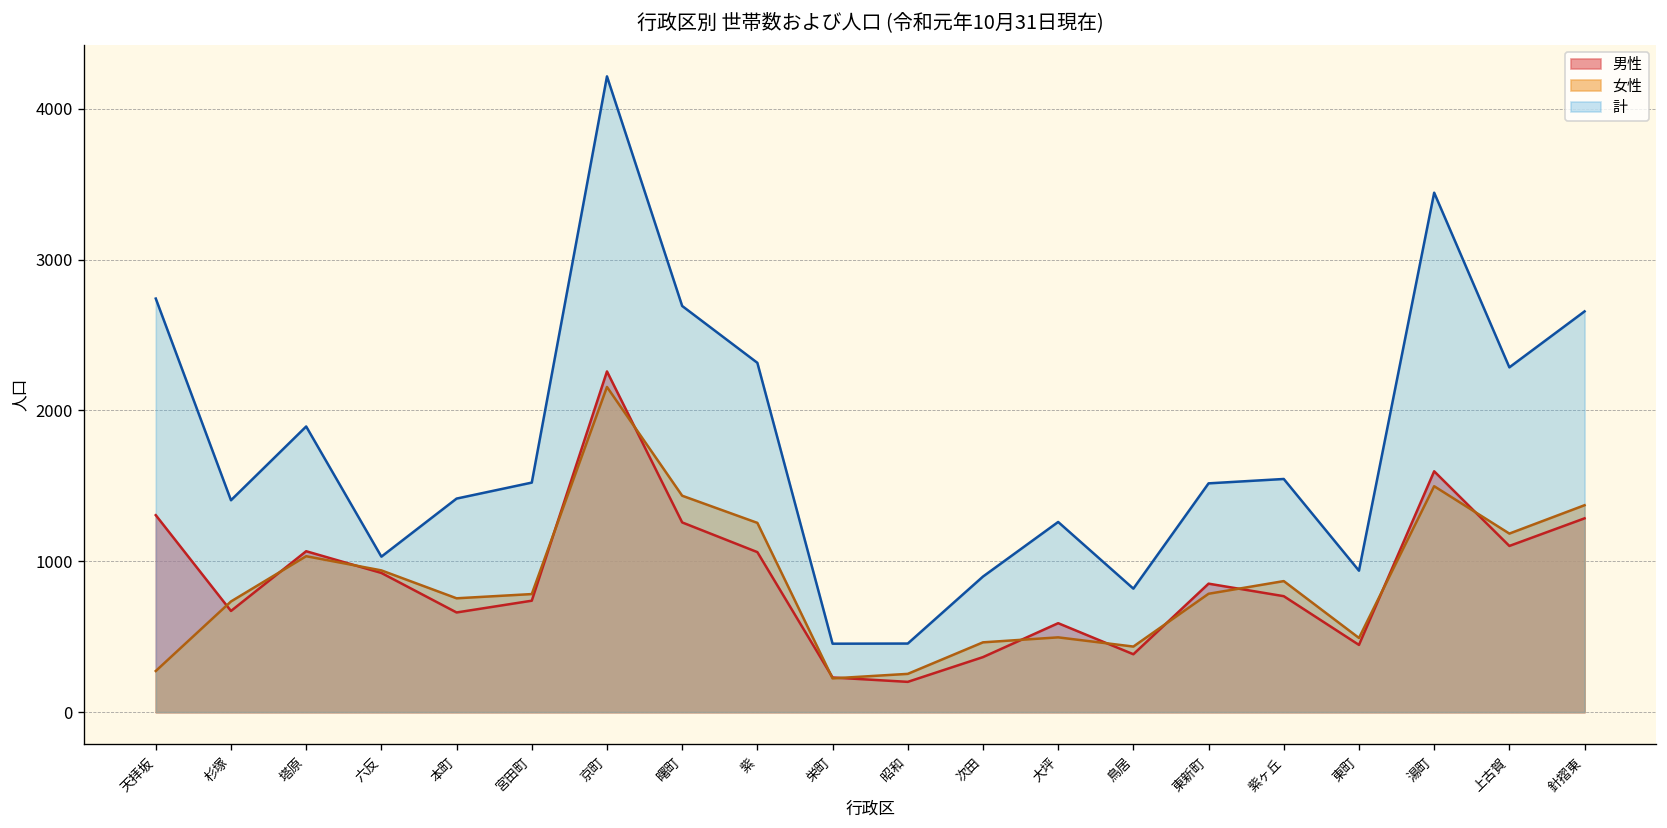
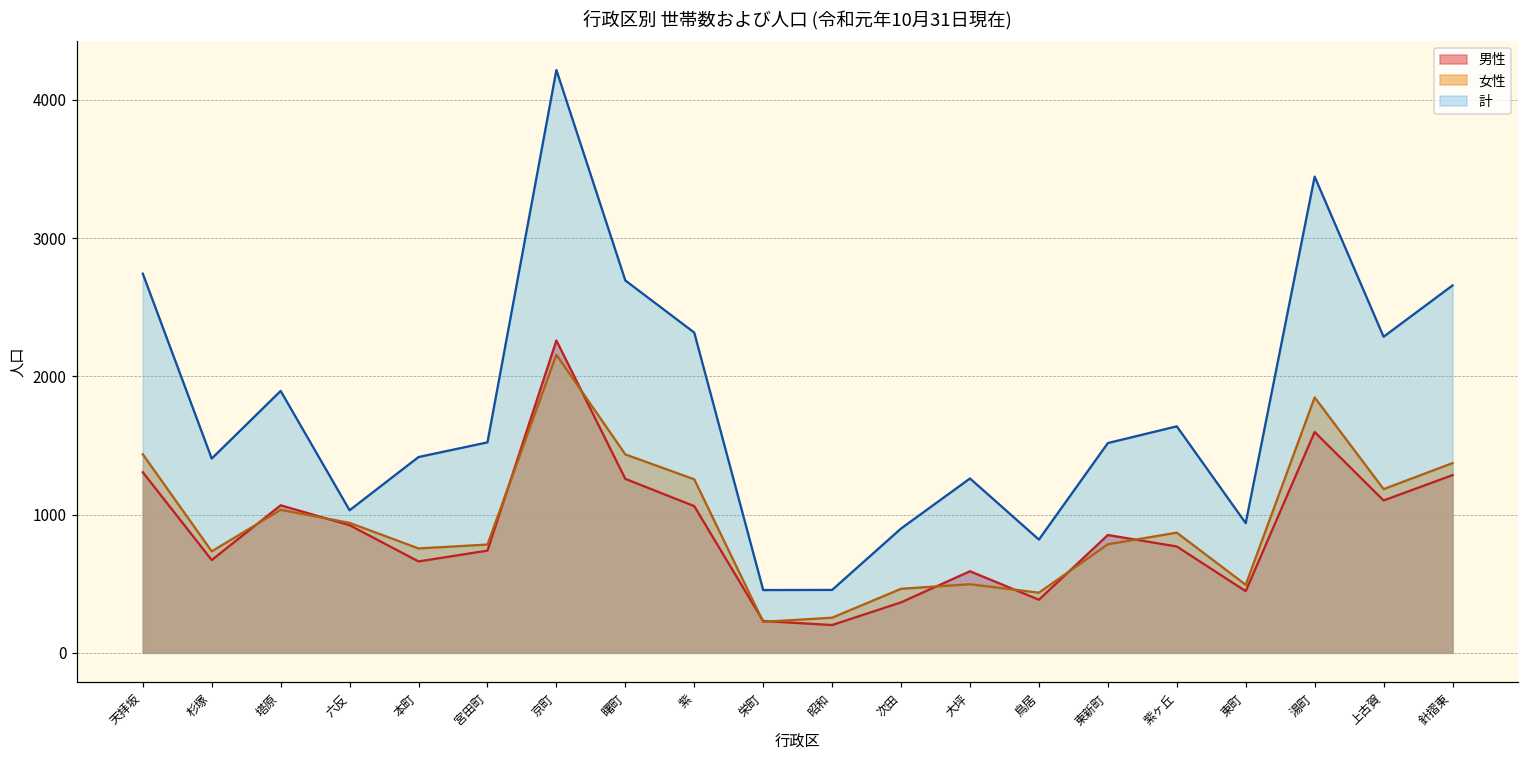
  {
    "男性": {
      "天拝坂": 1310,
      "杉塚": 670,
      "塔原": 1070,
      "本町": 660,
      "宮田町": 740,
      "京町": 2260,
      "曙町": 1260,
      "紫": 1060,
      "昭和": 200,
      "次田": 370,
      "大坪": 590,
      "鳥居": 380,
      "東新町": 850,
      "紫ヶ丘": 770,
      "東町": 450,
      "湯町": 1600,
      "上古賀": 1100,
      "針摺東": 1290
    },
    "女性": {
-     "天拝坂": 270,
+     "天拝坂": 1440,
      "杉塚": 730,
      "塔原": 1030,
      "本町": 760,
      "宮田町": 780,
      "京町": 2160,
      "曙町": 1440,
      "紫": 1260,
      "昭和": 250,
      "次田": 460,
      "大坪": 500,
      "鳥居": 440,
      "東新町": 790,
      "紫ヶ丘": 870,
      "東町": 490,
-     "湯町": 1500,
+     "湯町": 1850,
      "上古賀": 1180,
      "針摺東": 1370
    },
    "計": {
      "天拝坂": 2740,
      "杉塚": 1410,
      "塔原": 1890,
      "六反": 1030,
      "本町": 1420,
      "宮田町": 1520,
      "京町": 4220,
      "曙町": 2690,
      "紫": 2320,
      "栄町": 450,
      "昭和": 460,
      "次田": 900,
      "大坪": 1260,
      "鳥居": 820,
      "東新町": 1520,
-     "紫ヶ丘": 1550,
+     "紫ヶ丘": 1640,
      "東町": 940,
      "湯町": 3440,
      "上古賀": 2290,
      "針摺東": 2660
    }
  }
